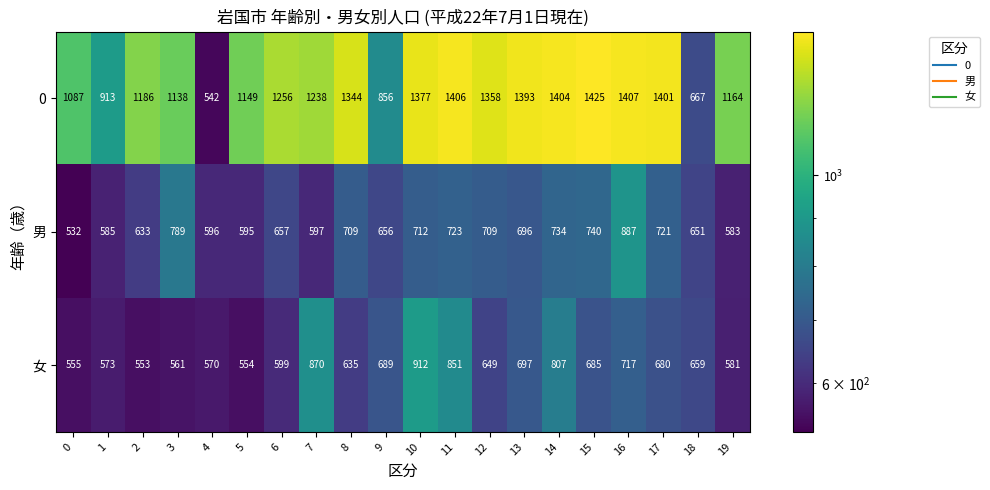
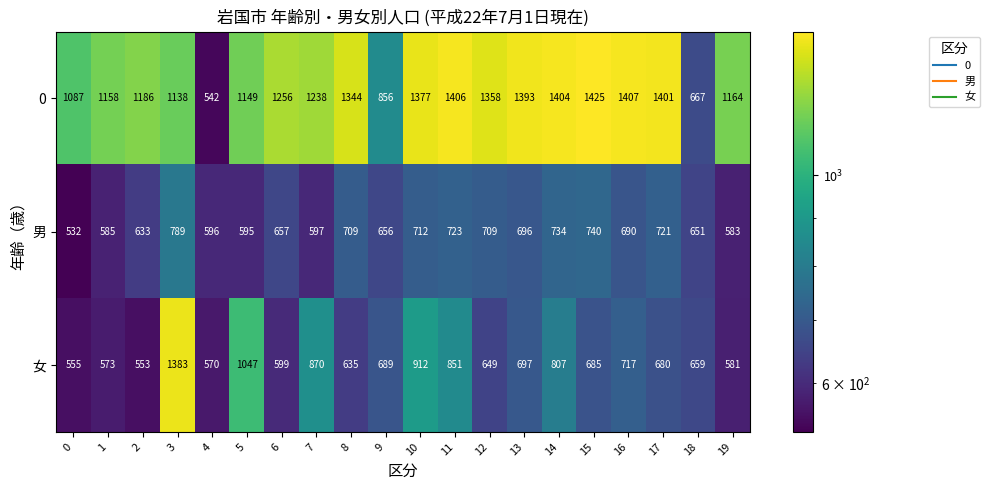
  {
    "0": {
      "0": 1087,
-     "1": 913,
+     "1": 1158,
      "2": 1186,
      "3": 1138,
      "4": 542,
      "5": 1149,
      "6": 1256,
      "7": 1238,
      "8": 1344,
      "9": 856,
      "10": 1377,
      "11": 1406,
      "12": 1358,
      "13": 1393,
      "14": 1404,
      "15": 1425,
      "16": 1407,
      "17": 1401,
      "18": 667,
      "19": 1164
    },
    "男": {
      "0": 532,
      "1": 585,
      "2": 633,
      "3": 789,
      "4": 596,
      "5": 595,
      "6": 657,
      "7": 597,
      "8": 709,
      "9": 656,
      "10": 712,
      "11": 723,
      "12": 709,
      "13": 696,
      "14": 734,
      "15": 740,
-     "16": 887,
+     "16": 690,
      "17": 721,
      "18": 651,
      "19": 583
    },
    "女": {
      "0": 555,
      "1": 573,
      "2": 553,
-     "3": 561,
+     "3": 1383,
      "4": 570,
-     "5": 554,
+     "5": 1047,
      "6": 599,
      "7": 870,
      "8": 635,
      "9": 689,
      "10": 912,
      "11": 851,
      "12": 649,
      "13": 697,
      "14": 807,
      "15": 685,
      "16": 717,
      "17": 680,
      "18": 659,
      "19": 581
    }
  }
